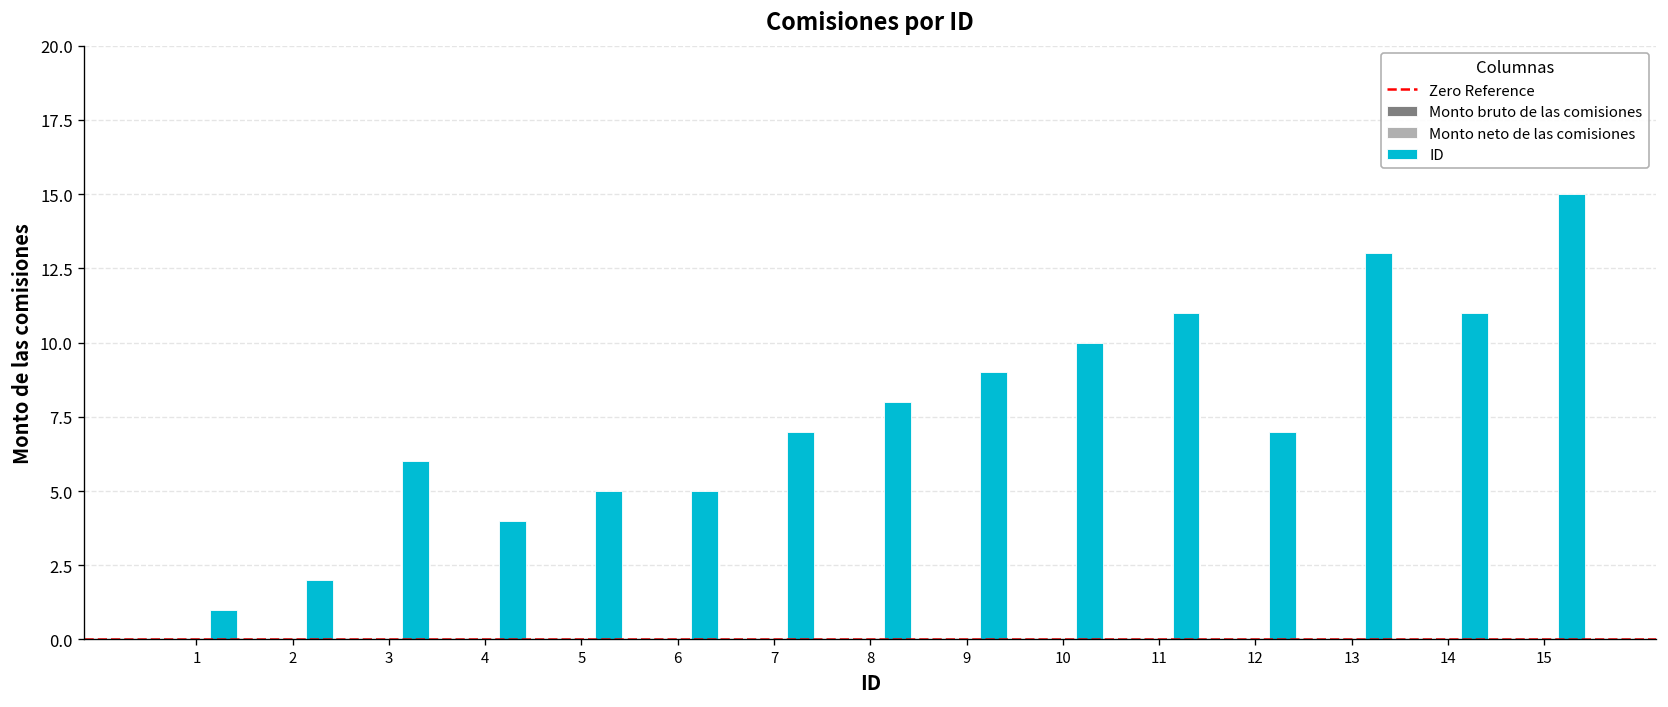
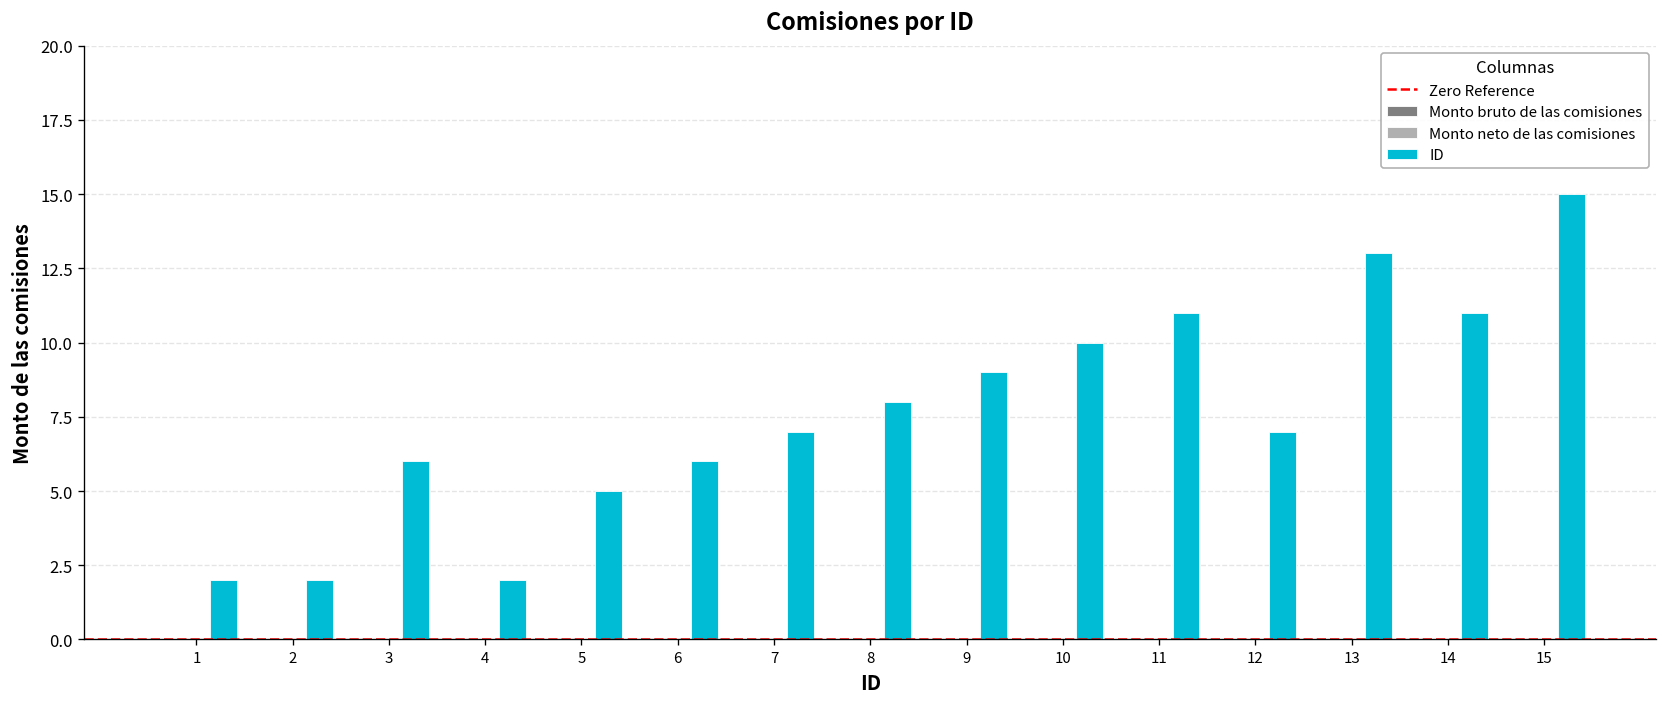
  {
    "Monto bruto de las comisiones": {
      "1": 0,
      "2": 0,
      "3": 0,
      "4": 0,
      "5": 0,
      "6": 0,
      "7": 0,
      "8": 0,
      "9": 0,
      "10": 0,
      "11": 0,
      "12": 0,
      "13": 0,
      "14": 0,
      "15": 0
    },
    "Monto neto de las comisiones": {
      "1": 0,
      "2": 0,
      "3": 0,
      "4": 0,
      "5": 0,
      "6": 0,
      "7": 0,
      "8": 0,
      "9": 0,
      "10": 0,
      "11": 0,
      "12": 0,
      "13": 0,
      "14": 0,
      "15": 0
    },
    "ID": {
-     "1": 1,
+     "1": 2,
      "2": 2,
      "3": 6,
-     "4": 4,
+     "4": 2,
      "5": 5,
-     "6": 5,
+     "6": 6,
      "7": 7,
      "8": 8,
      "9": 9,
      "10": 10,
      "11": 11,
      "12": 7,
      "13": 13,
      "14": 11,
      "15": 15
    }
  }
